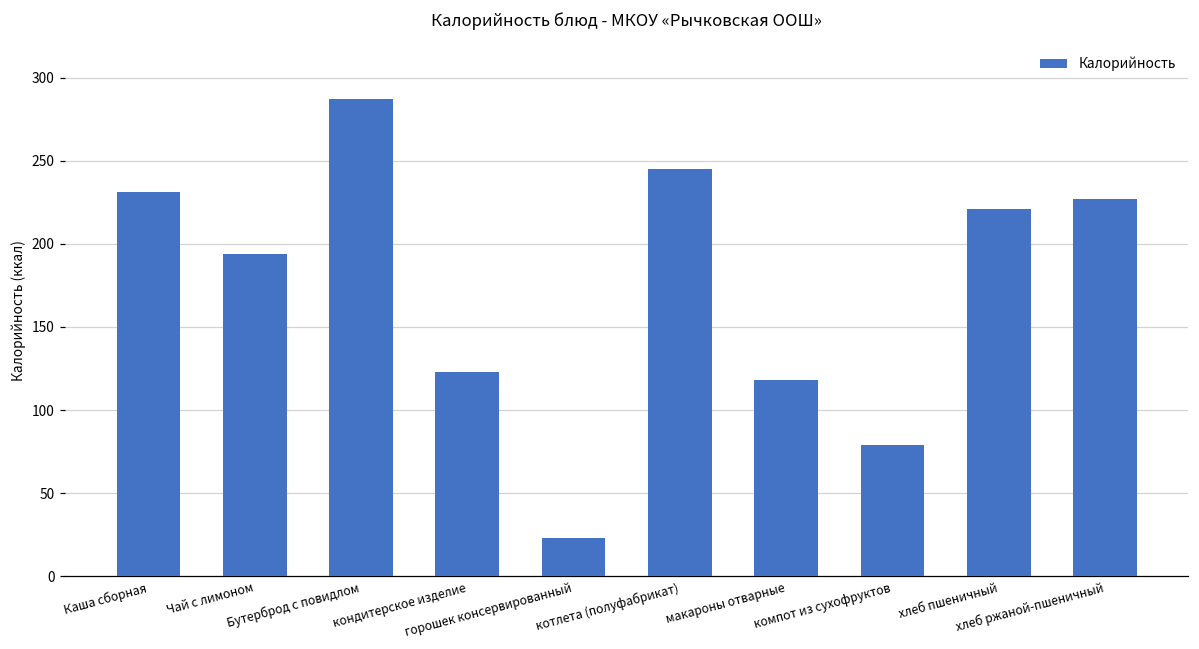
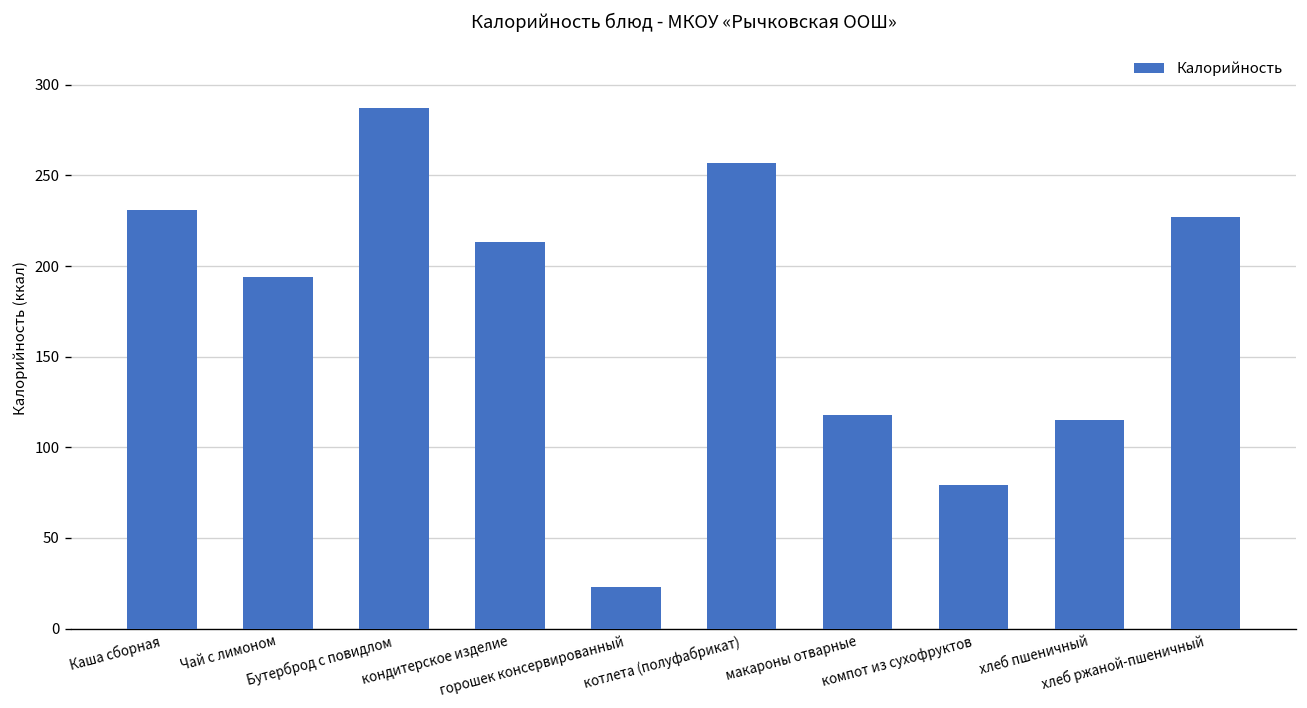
  {
    "Каша сборная": 231,
    "Чай с лимоном": 194,
    "Бутерброд с повидлом": 287,
-   "кондитерское изделие": 123,
+   "кондитерское изделие": 213,
    "горошек консервированный": 23,
-   "котлета (полуфабрикат)": 245,
+   "котлета (полуфабрикат)": 257,
    "макароны отварные": 118,
    "компот из сухофруктов": 79,
-   "хлеб пшеничный": 221,
+   "хлеб пшеничный": 115,
    "хлеб ржаной-пшеничный": 227
  }
